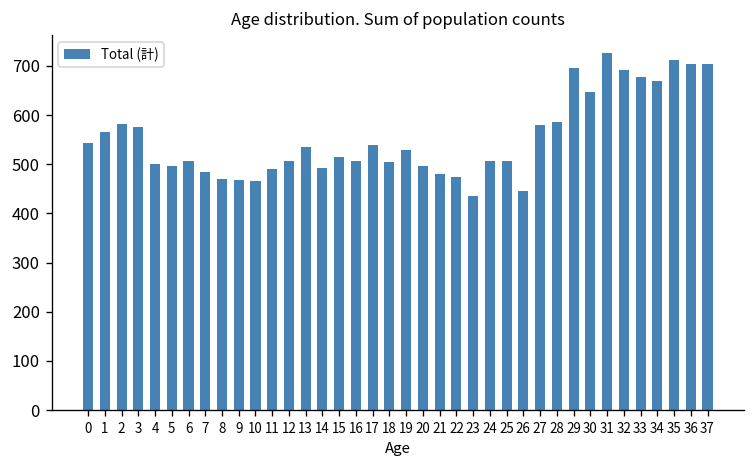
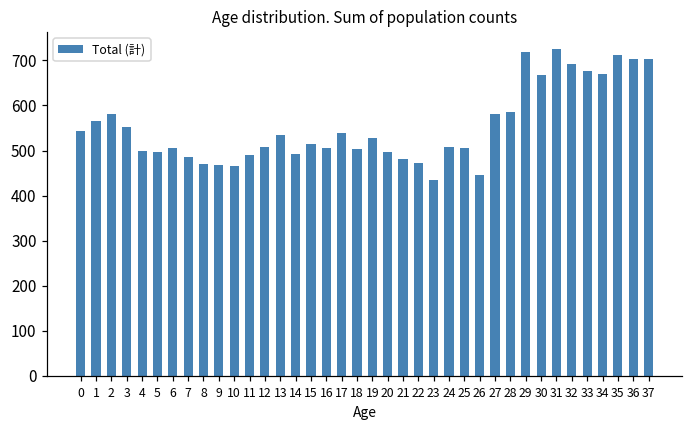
  {
    "0": 540,
    "1": 570,
    "2": 580,
-   "3": 580,
+   "3": 550,
    "4": 500,
    "5": 500,
    "6": 510,
    "7": 490,
    "8": 470,
    "9": 470,
    "10": 470,
    "11": 490,
    "12": 510,
    "13": 530,
    "14": 490,
    "15": 520,
    "16": 510,
    "17": 540,
    "18": 500,
    "19": 530,
    "20": 500,
    "21": 480,
    "22": 470,
    "23": 440,
    "24": 510,
    "25": 510,
    "26": 450,
    "27": 580,
    "28": 590,
-   "29": 700,
-   "30": 650,
+   "29": 720,
+   "30": 670,
    "31": 730,
    "32": 690,
    "33": 680,
    "34": 670,
    "35": 710,
    "36": 700,
    "37": 700
  }
